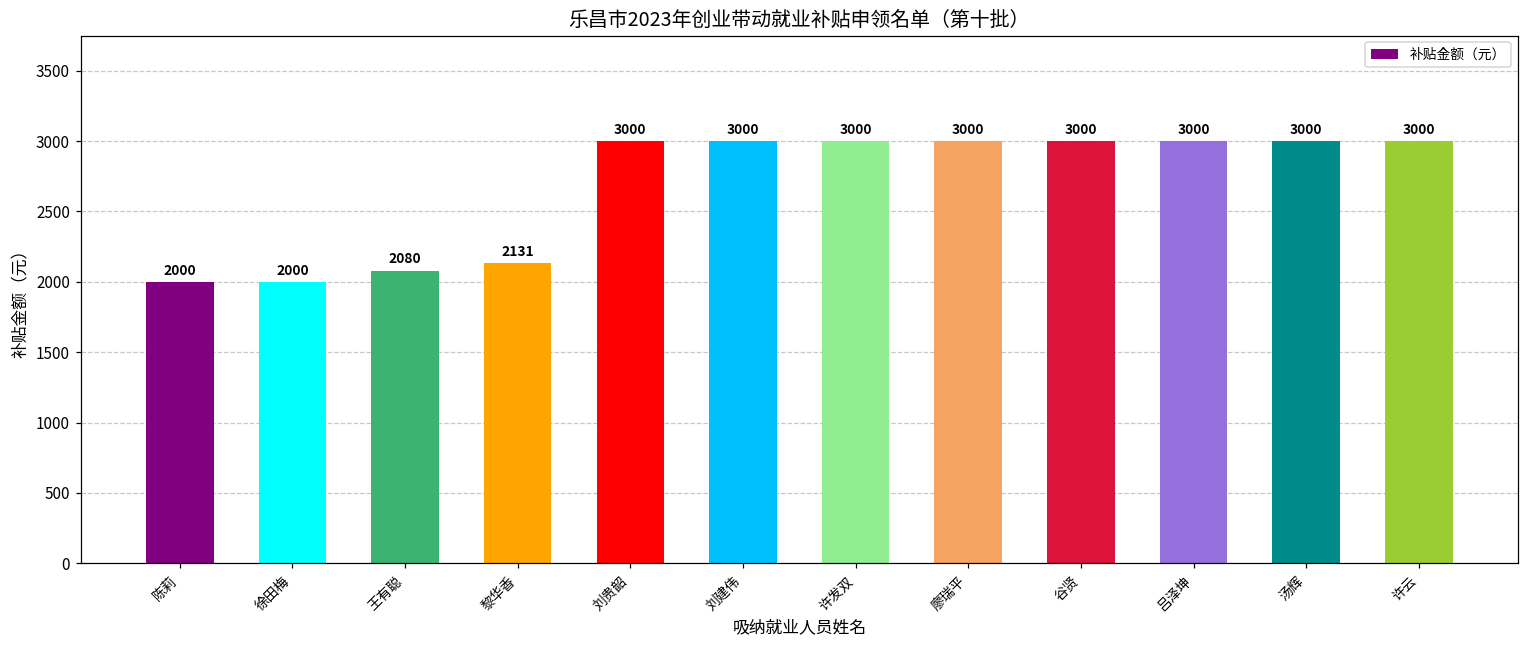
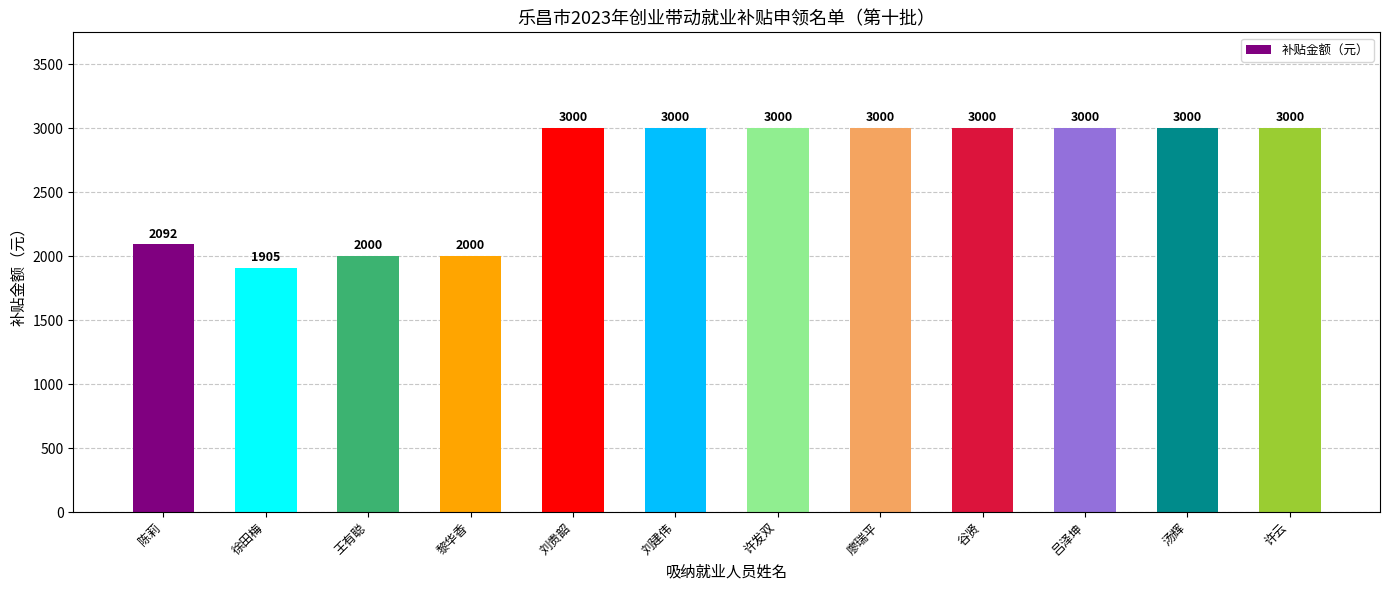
  {
-   "陈莉": 2000,
-   "徐田梅": 2000,
-   "王有聪": 2080,
-   "黎华香": 2131,
+   "陈莉": 2092,
+   "徐田梅": 1905,
+   "王有聪": 2000,
+   "黎华香": 2000,
    "刘贵韶": 3000,
    "刘建伟": 3000,
    "许发双": 3000,
    "廖瑞平": 3000,
    "谷贤": 3000,
    "吕泽坤": 3000,
    "汤辉": 3000,
    "许云": 3000
  }
